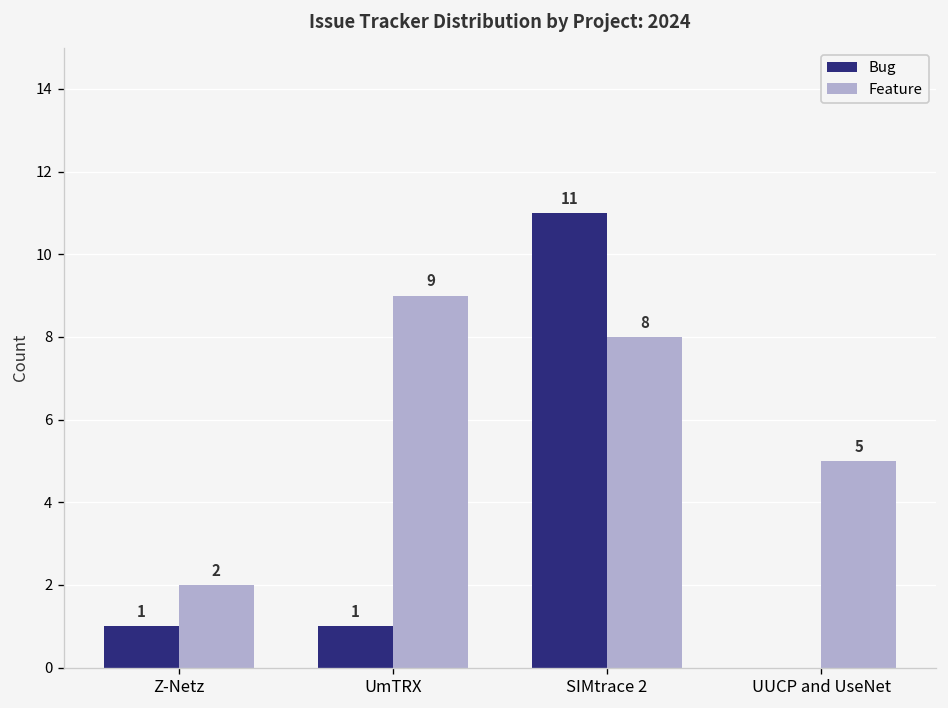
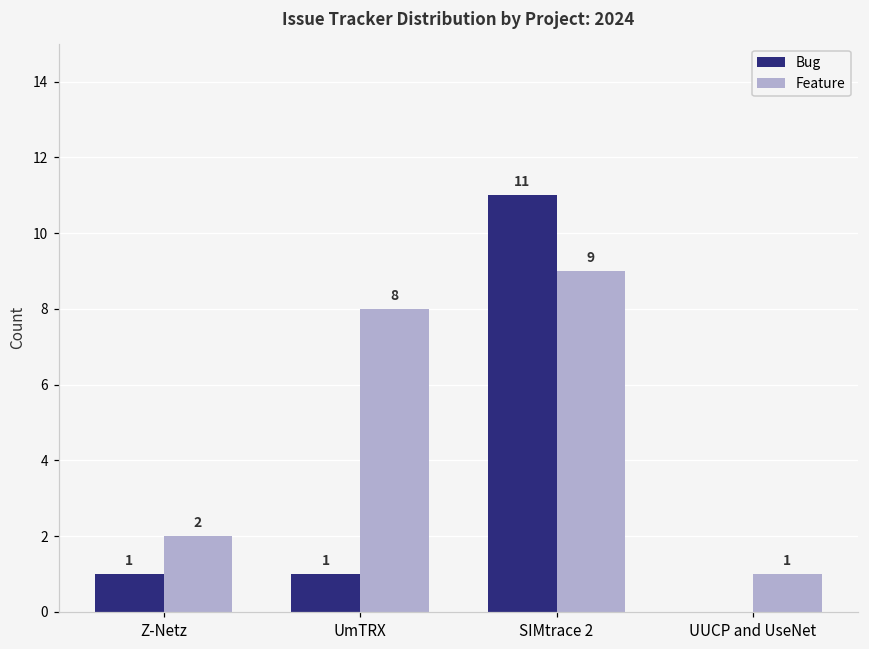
  {
    "Bug": {
      "Z-Netz": 1,
      "UmTRX": 1,
      "SIMtrace 2": 11
    },
    "Feature": {
      "Z-Netz": 2,
-     "UmTRX": 9,
-     "SIMtrace 2": 8,
-     "UUCP and UseNet": 5
+     "UmTRX": 8,
+     "SIMtrace 2": 9,
+     "UUCP and UseNet": 1
    }
  }
